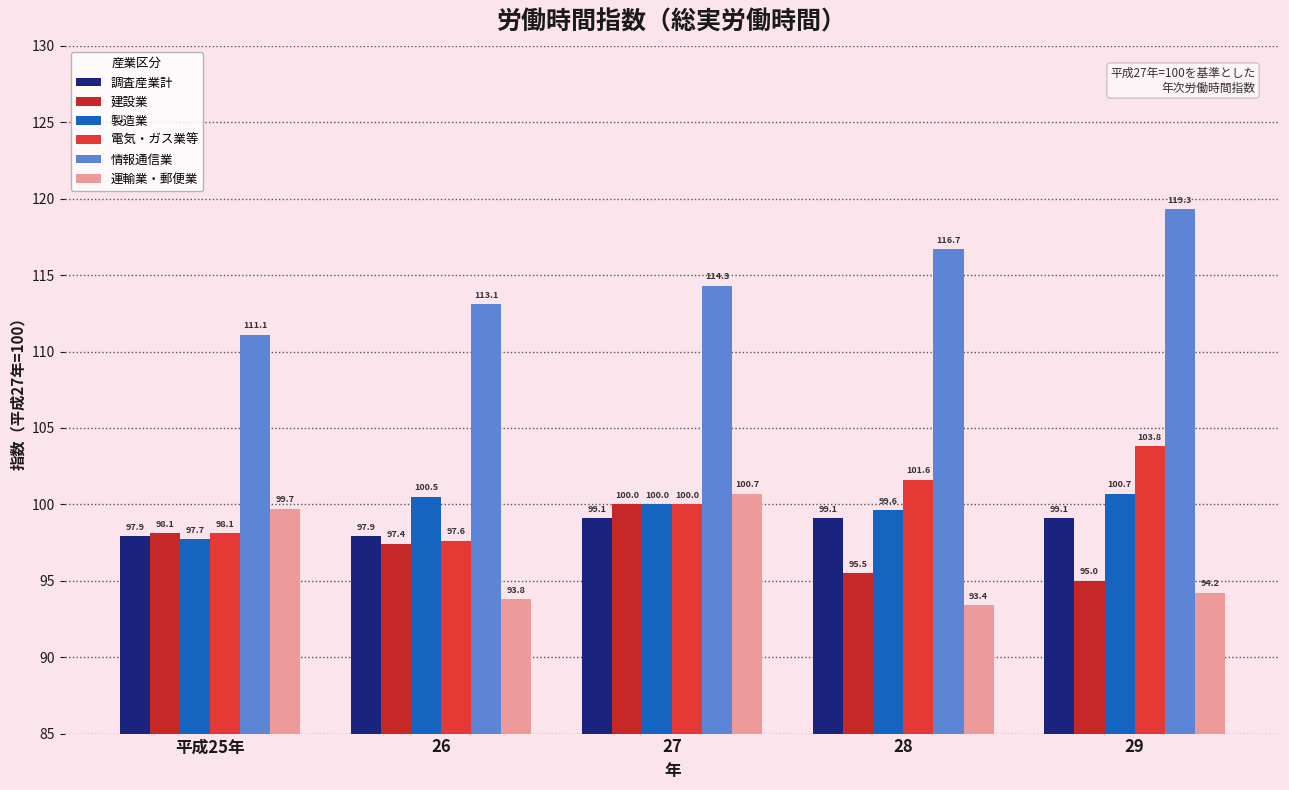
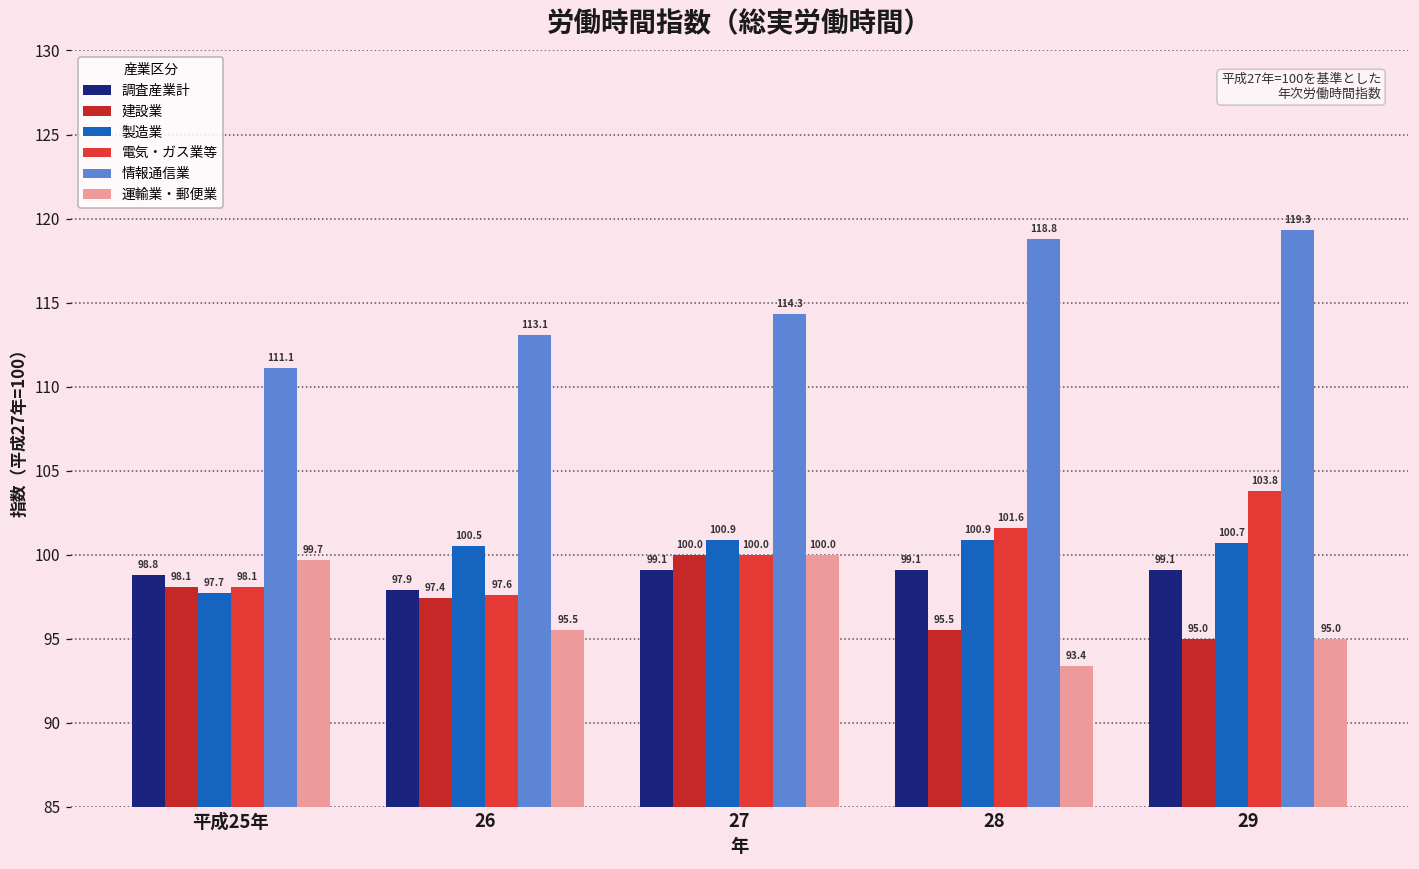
  {
    "調査産業計": {
-     "平成25年": 97.9,
+     "平成25年": 98.8,
      "26": 97.9,
      "27": 99.1,
      "28": 99.1,
      "29": 99.1
    },
    "製造業": {
      "平成25年": 97.7,
      "26": 100.5,
-     "27": 100.0,
-     "28": 99.6,
+     "27": 100.9,
+     "28": 100.9,
      "29": 100.7
    },
    "情報通信業": {
      "平成25年": 111.1,
      "26": 113.1,
      "27": 114.3,
-     "28": 116.7,
+     "28": 118.8,
      "29": 119.3
    },
    "運輸業・郵便業": {
      "平成25年": 99.7,
-     "26": 93.8,
-     "27": 100.7,
+     "26": 95.5,
+     "27": 100.0,
      "28": 93.4,
-     "29": 94.2
+     "29": 95.0
    }
  }
